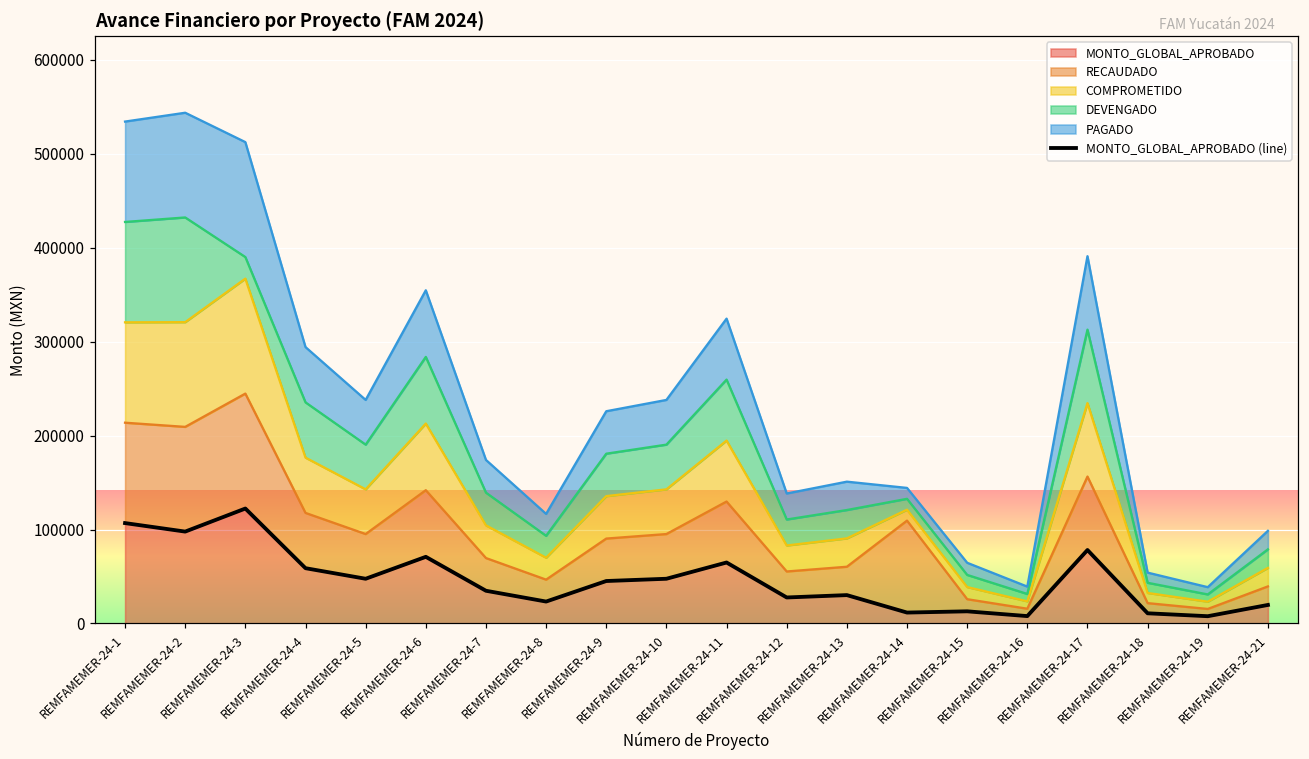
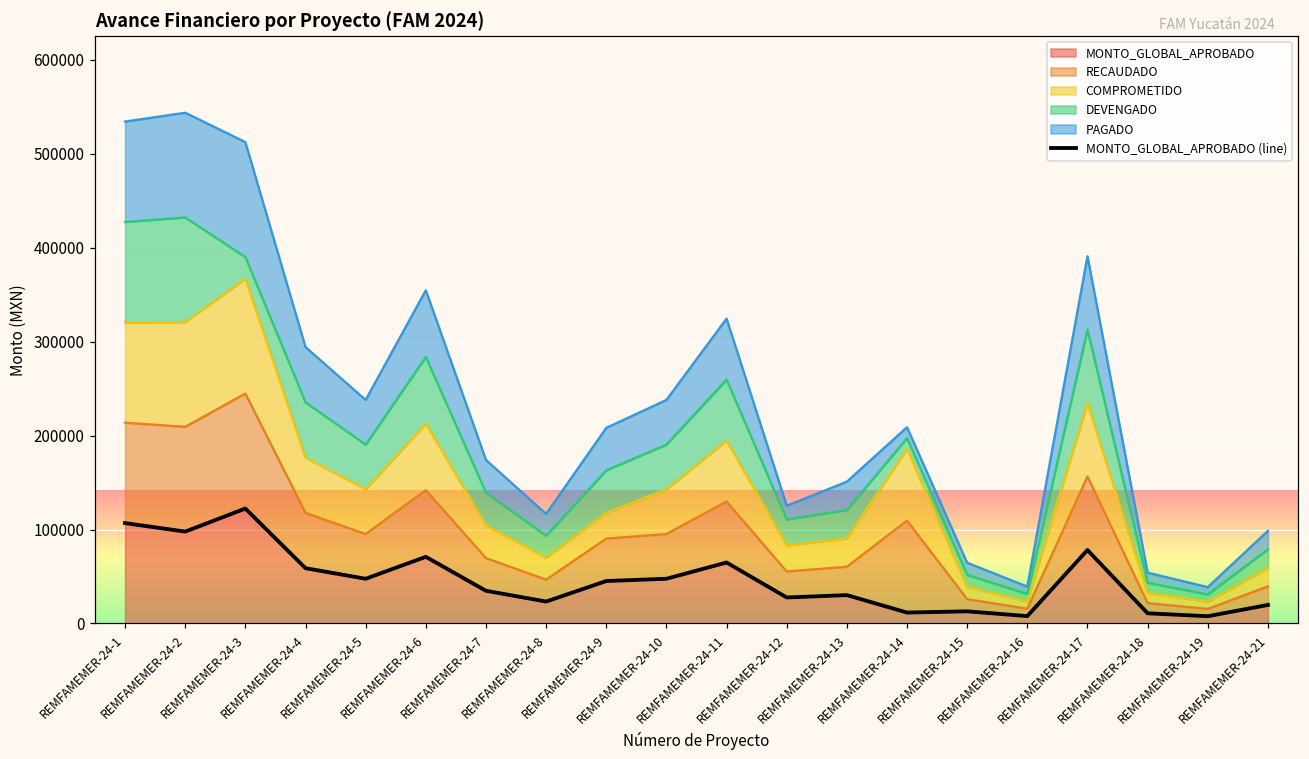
  {
    "COMPROMETIDO": {
      "REMFAMEMER-24-1": 110000,
      "REMFAMEMER-24-2": 110000,
      "REMFAMEMER-24-3": 120000,
      "REMFAMEMER-24-4": 60000,
      "REMFAMEMER-24-5": 50000,
      "REMFAMEMER-24-6": 70000,
      "REMFAMEMER-24-7": 30000,
      "REMFAMEMER-24-8": 20000,
-     "REMFAMEMER-24-9": 50000,
+     "REMFAMEMER-24-9": 30000,
      "REMFAMEMER-24-10": 50000,
      "REMFAMEMER-24-11": 60000,
      "REMFAMEMER-24-12": 30000,
      "REMFAMEMER-24-13": 30000,
-     "REMFAMEMER-24-14": 10000,
+     "REMFAMEMER-24-14": 80000,
      "REMFAMEMER-24-15": 10000,
      "REMFAMEMER-24-16": 10000,
      "REMFAMEMER-24-17": 80000,
      "REMFAMEMER-24-18": 10000,
      "REMFAMEMER-24-19": 10000,
      "REMFAMEMER-24-21": 20000
    },
    "DEVENGADO": {
      "REMFAMEMER-24-1": 110000,
      "REMFAMEMER-24-2": 110000,
      "REMFAMEMER-24-3": 20000,
      "REMFAMEMER-24-4": 60000,
      "REMFAMEMER-24-5": 50000,
      "REMFAMEMER-24-6": 70000,
      "REMFAMEMER-24-7": 30000,
      "REMFAMEMER-24-8": 20000,
      "REMFAMEMER-24-9": 50000,
      "REMFAMEMER-24-10": 50000,
      "REMFAMEMER-24-11": 60000,
      "REMFAMEMER-24-12": 30000,
      "REMFAMEMER-24-13": 30000,
      "REMFAMEMER-24-14": 10000,
      "REMFAMEMER-24-15": 10000,
      "REMFAMEMER-24-16": 10000,
      "REMFAMEMER-24-17": 80000,
      "REMFAMEMER-24-18": 10000,
      "REMFAMEMER-24-19": 10000,
      "REMFAMEMER-24-21": 20000
    },
    "PAGADO": {
      "REMFAMEMER-24-1": 110000,
      "REMFAMEMER-24-2": 110000,
      "REMFAMEMER-24-3": 120000,
      "REMFAMEMER-24-4": 60000,
      "REMFAMEMER-24-5": 50000,
      "REMFAMEMER-24-6": 70000,
      "REMFAMEMER-24-7": 30000,
      "REMFAMEMER-24-8": 20000,
      "REMFAMEMER-24-9": 50000,
      "REMFAMEMER-24-10": 50000,
      "REMFAMEMER-24-11": 60000,
-     "REMFAMEMER-24-12": 30000,
+     "REMFAMEMER-24-12": 10000,
      "REMFAMEMER-24-13": 30000,
      "REMFAMEMER-24-14": 10000,
      "REMFAMEMER-24-15": 10000,
      "REMFAMEMER-24-16": 10000,
      "REMFAMEMER-24-17": 80000,
      "REMFAMEMER-24-18": 10000,
      "REMFAMEMER-24-19": 10000,
      "REMFAMEMER-24-21": 20000
    }
  }
